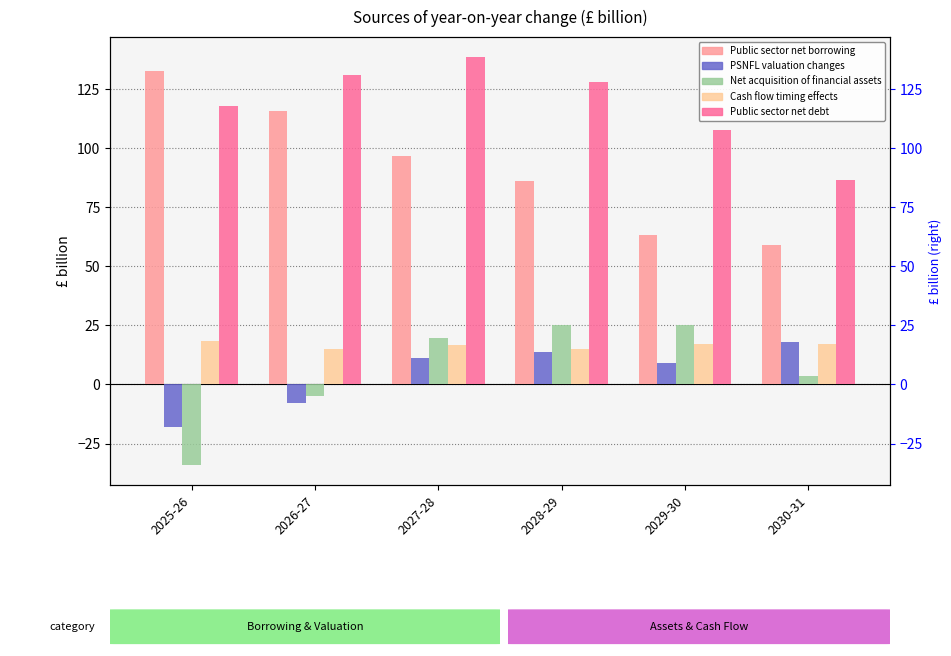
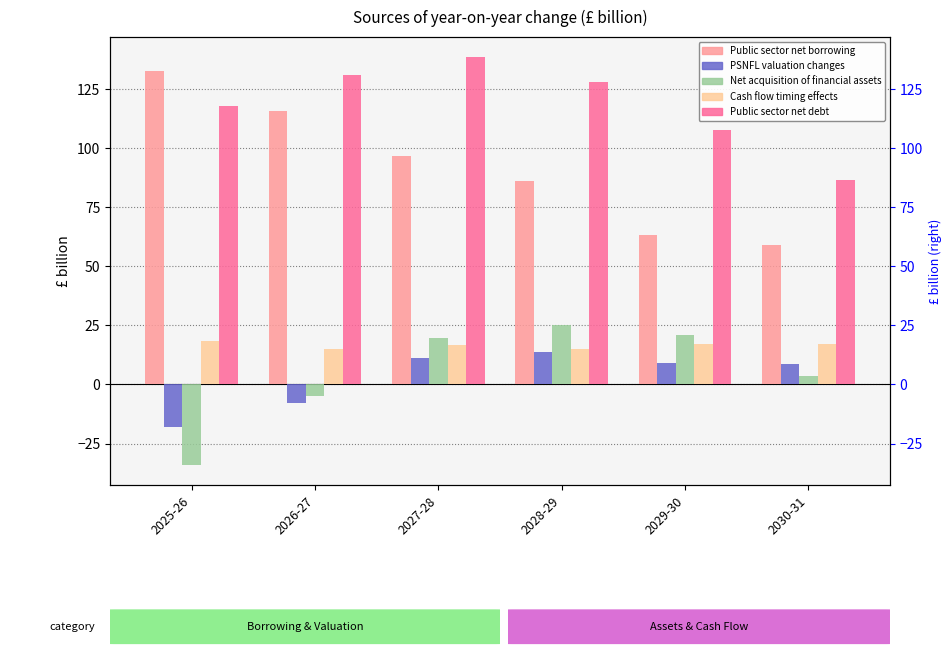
  {
    "PSNFL valuation changes": {
      "2025-26": -18,
      "2026-27": -8,
      "2027-28": 11,
      "2028-29": 14,
      "2029-30": 9,
-     "2030-31": 18
+     "2030-31": 9
    },
    "Net acquisition of financial assets": {
      "2025-26": -34,
      "2026-27": -5,
      "2027-28": 20,
      "2028-29": 25,
-     "2029-30": 25,
+     "2029-30": 21,
      "2030-31": 4
    }
  }
